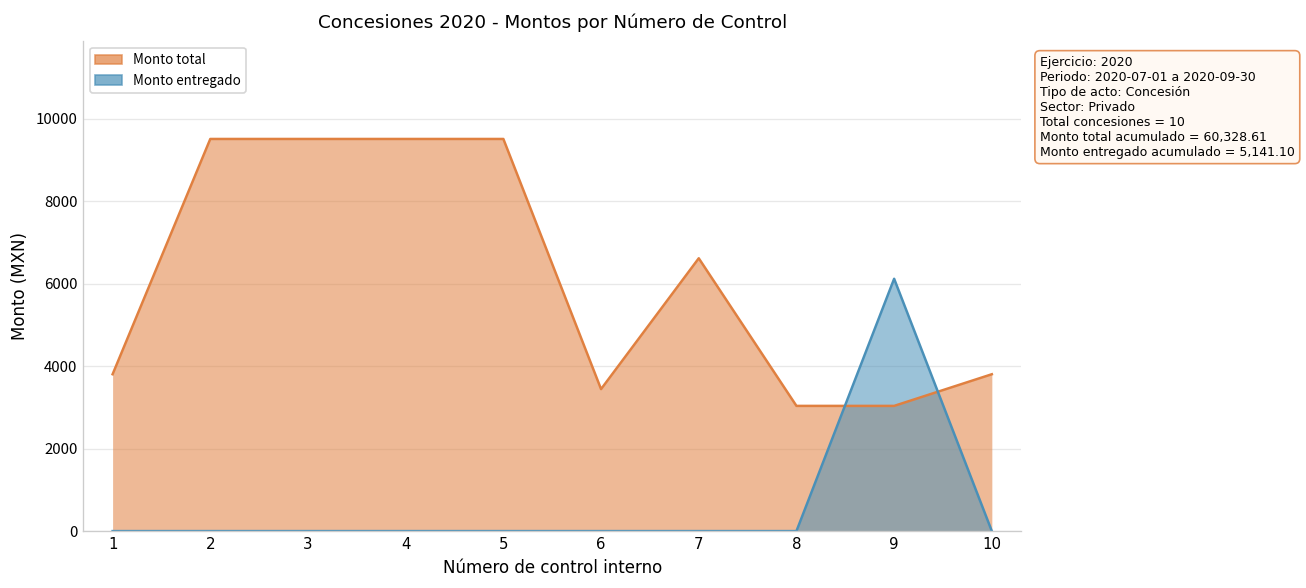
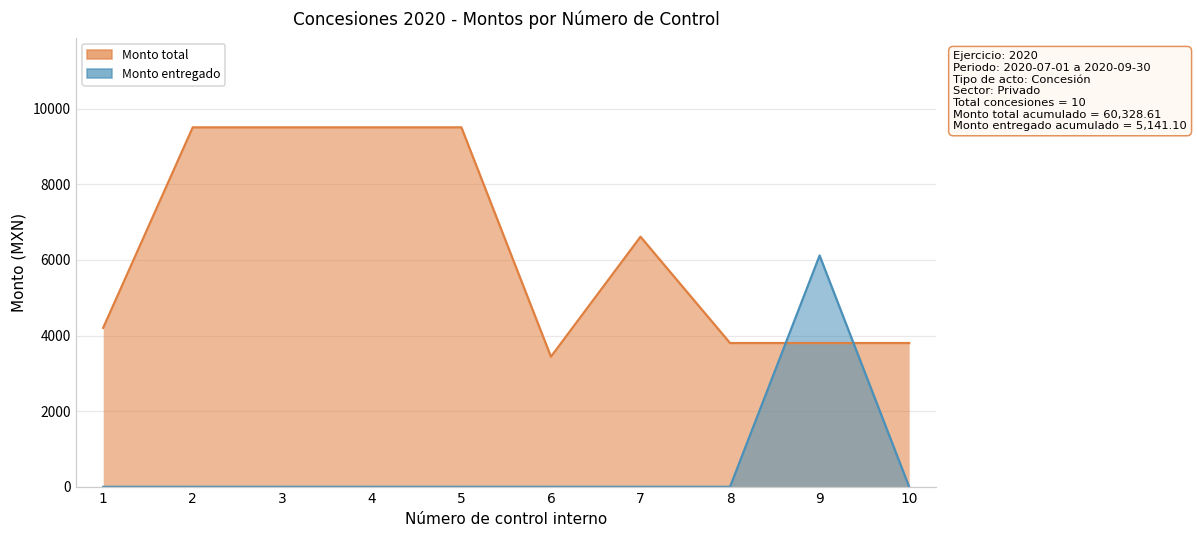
  {
    "Monto total": {
-     "1": 3800,
+     "1": 4200,
      "2": 9500,
      "3": 9500,
      "4": 9500,
      "5": 9500,
      "6": 3400,
      "7": 6600,
-     "8": 3000,
-     "9": 3000,
+     "8": 3800,
+     "9": 3800,
      "10": 3800
    },
    "Monto entregado": {
      "1": 0,
      "2": 0,
      "3": 0,
      "4": 0,
      "5": 0,
      "6": 0,
      "7": 0,
      "8": 0,
      "9": 6100,
      "10": 0
    }
  }
